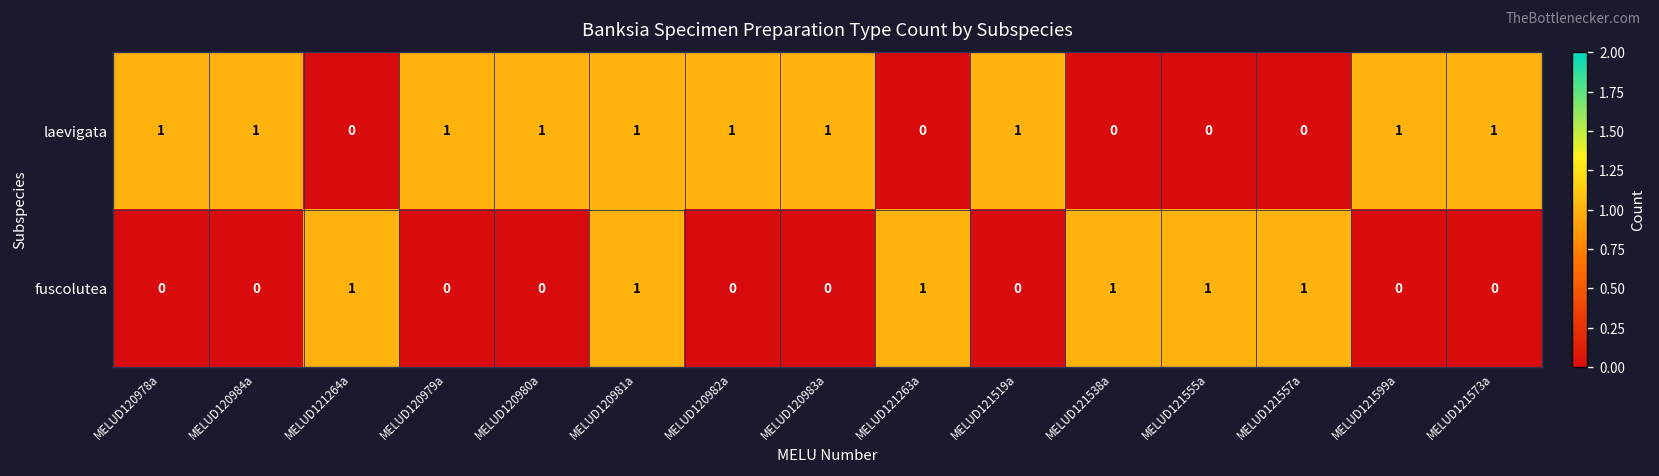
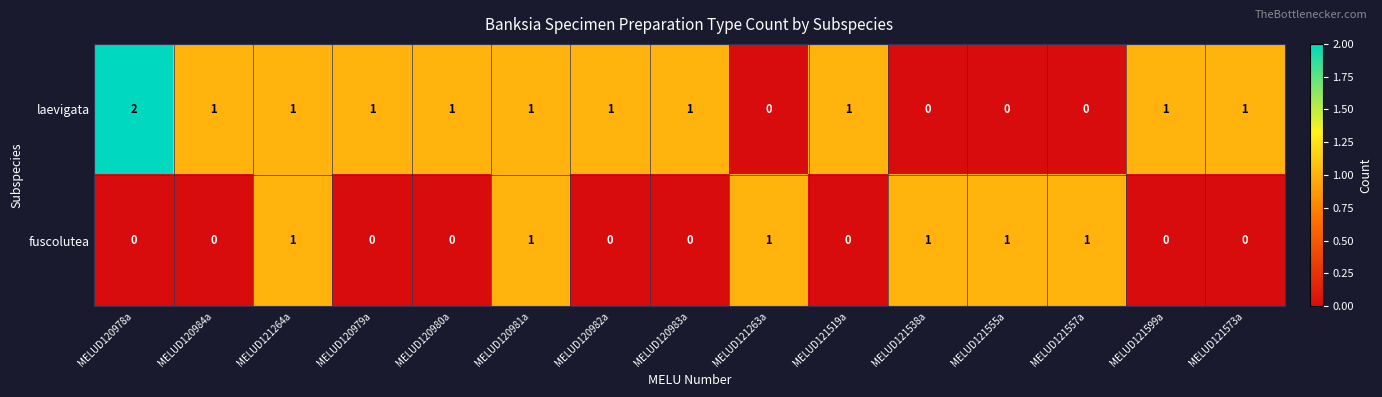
  {
    "laevigata": {
-     "MELUD120978a": 1,
+     "MELUD120978a": 2,
      "MELUD120984a": 1,
-     "MELUD121264a": 0,
+     "MELUD121264a": 1,
      "MELUD120979a": 1,
      "MELUD120980a": 1,
      "MELUD120981a": 1,
      "MELUD120982a": 1,
      "MELUD120983a": 1,
      "MELUD121263a": 0,
      "MELUD121519a": 1,
      "MELUD121538a": 0,
      "MELUD121555a": 0,
      "MELUD121557a": 0,
      "MELUD121599a": 1,
      "MELUD121573a": 1
    },
    "fuscolutea": {
      "MELUD120978a": 0,
      "MELUD120984a": 0,
      "MELUD121264a": 1,
      "MELUD120979a": 0,
      "MELUD120980a": 0,
      "MELUD120981a": 1,
      "MELUD120982a": 0,
      "MELUD120983a": 0,
      "MELUD121263a": 1,
      "MELUD121519a": 0,
      "MELUD121538a": 1,
      "MELUD121555a": 1,
      "MELUD121557a": 1,
      "MELUD121599a": 0,
      "MELUD121573a": 0
    }
  }
